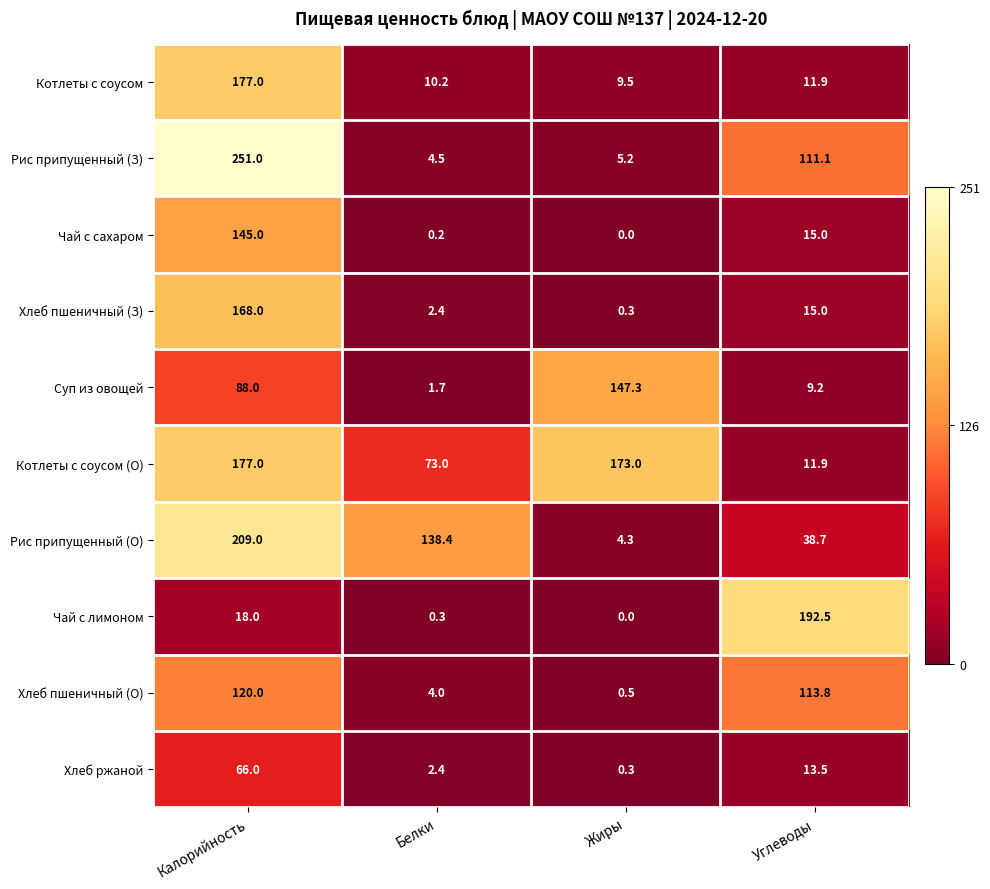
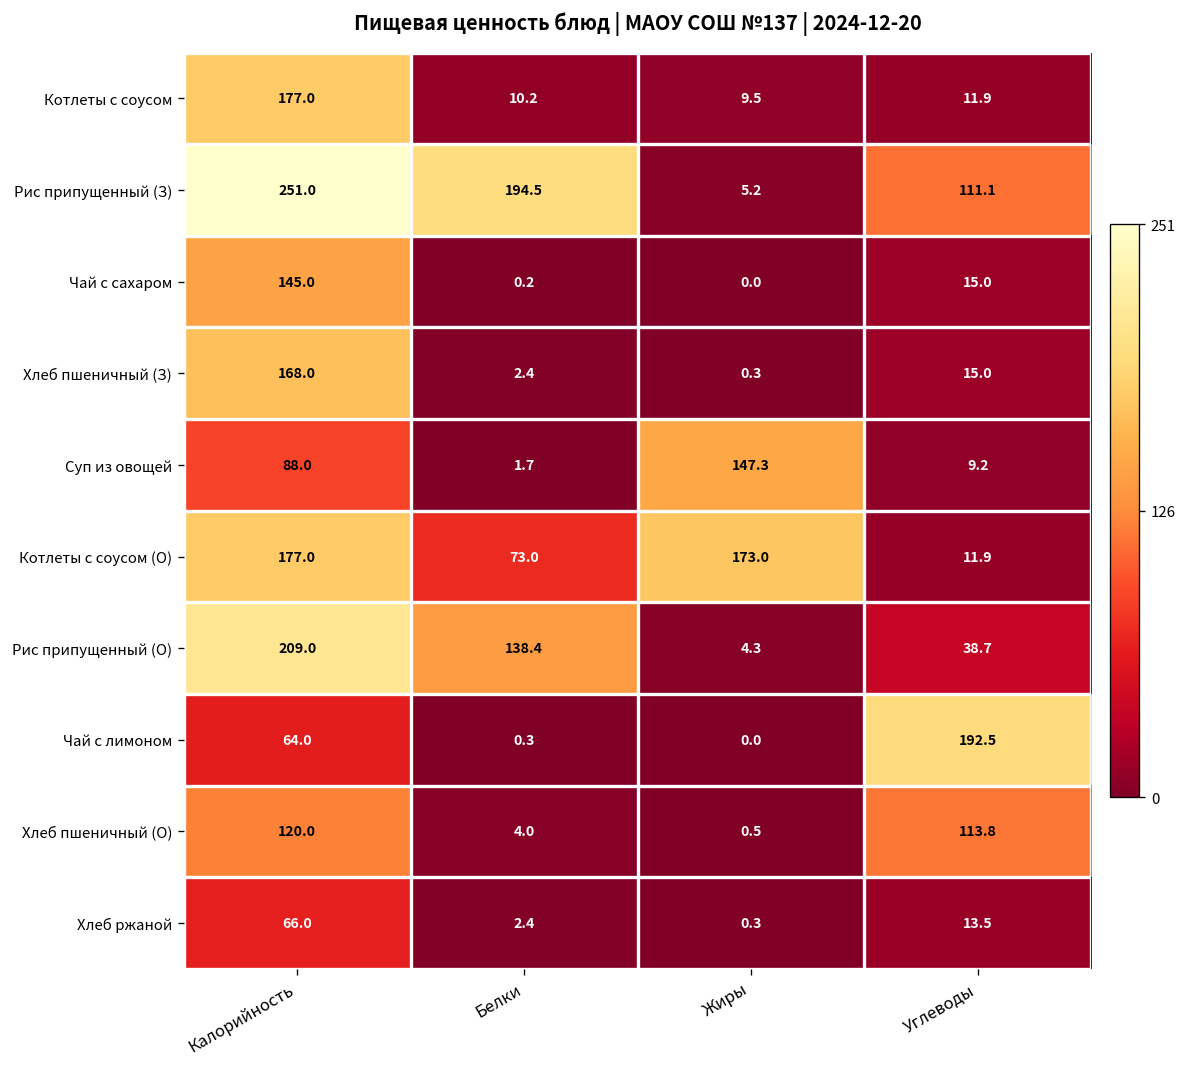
  {
    "Котлеты с соусом": {
      "Калорийность": 177.0,
      "Белки": 10.2,
      "Жиры": 9.5,
      "Углеводы": 11.9
    },
    "Рис припущенный (З)": {
      "Калорийность": 251.0,
-     "Белки": 4.5,
+     "Белки": 194.5,
      "Жиры": 5.2,
      "Углеводы": 111.1
    },
    "Чай с сахаром": {
      "Калорийность": 145.0,
      "Белки": 0.2,
      "Жиры": 0.0,
      "Углеводы": 15.0
    },
    "Хлеб пшеничный (З)": {
      "Калорийность": 168.0,
      "Белки": 2.4,
      "Жиры": 0.3,
      "Углеводы": 15.0
    },
    "Суп из овощей": {
      "Калорийность": 88.0,
      "Белки": 1.7,
      "Жиры": 147.3,
      "Углеводы": 9.2
    },
    "Котлеты с соусом (О)": {
      "Калорийность": 177.0,
      "Белки": 73.0,
      "Жиры": 173.0,
      "Углеводы": 11.9
    },
    "Рис припущенный (О)": {
      "Калорийность": 209.0,
      "Белки": 138.4,
      "Жиры": 4.3,
      "Углеводы": 38.7
    },
    "Чай с лимоном": {
-     "Калорийность": 18.0,
+     "Калорийность": 64.0,
      "Белки": 0.3,
      "Жиры": 0.0,
      "Углеводы": 192.5
    },
    "Хлеб пшеничный (О)": {
      "Калорийность": 120.0,
      "Белки": 4.0,
      "Жиры": 0.5,
      "Углеводы": 113.8
    },
    "Хлеб ржаной": {
      "Калорийность": 66.0,
      "Белки": 2.4,
      "Жиры": 0.3,
      "Углеводы": 13.5
    }
  }
